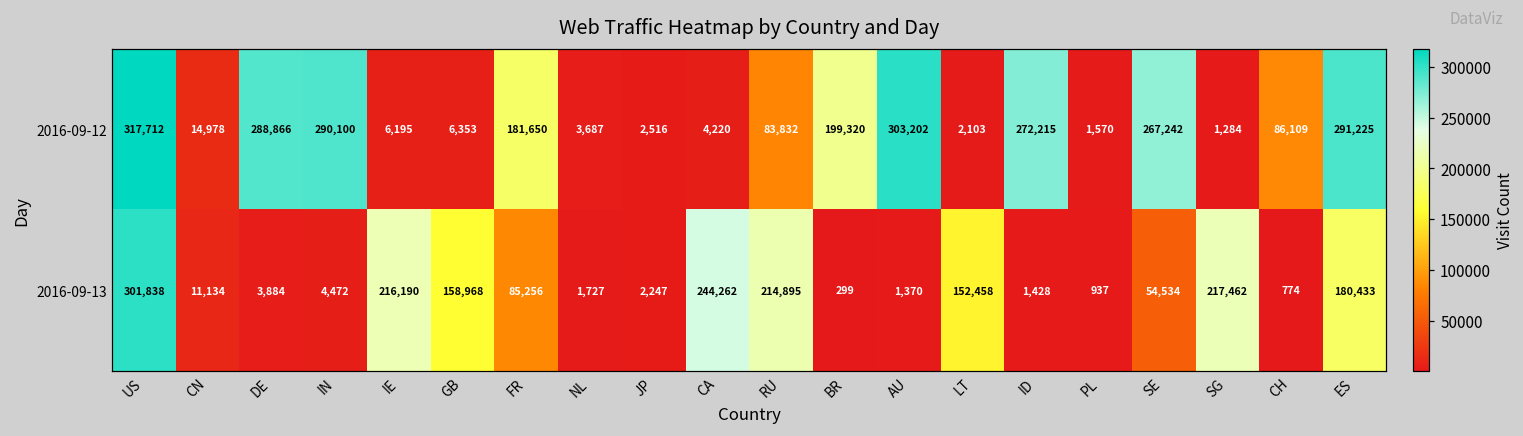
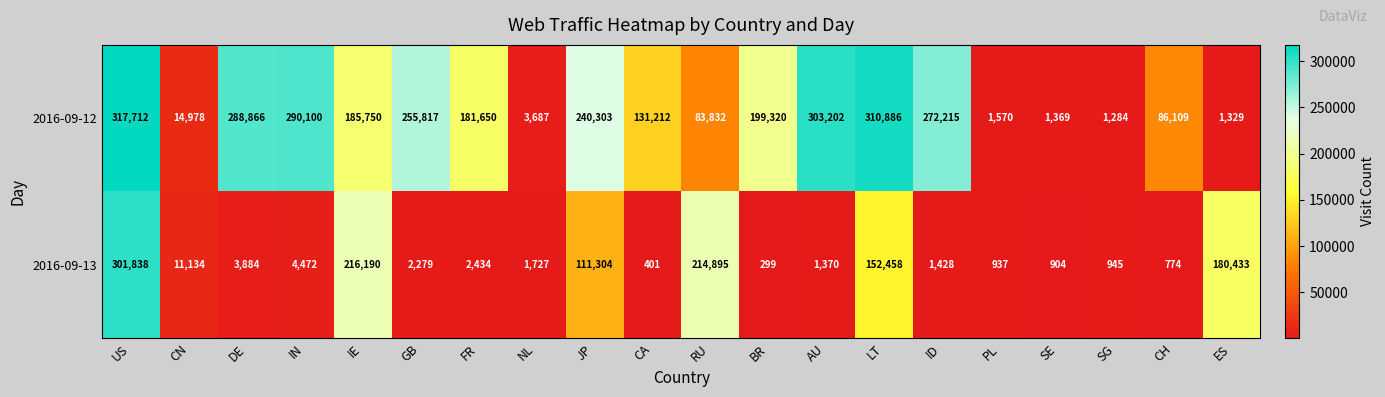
  {
    "2016-09-12": {
      "US": "317,712",
      "CN": "14,978",
      "DE": "288,866",
      "IN": "290,100",
-     "IE": "6,195",
-     "GB": "6,353",
+     "IE": "185,750",
+     "GB": "255,817",
      "FR": "181,650",
      "NL": "3,687",
-     "JP": "2,516",
-     "CA": "4,220",
+     "JP": "240,303",
+     "CA": "131,212",
      "RU": "83,832",
      "BR": "199,320",
      "AU": "303,202",
-     "LT": "2,103",
+     "LT": "310,886",
      "ID": "272,215",
      "PL": "1,570",
-     "SE": "267,242",
+     "SE": "1,369",
      "SG": "1,284",
      "CH": "86,109",
-     "ES": "291,225"
+     "ES": "1,329"
    },
    "2016-09-13": {
      "US": "301,838",
      "CN": "11,134",
      "DE": "3,884",
      "IN": "4,472",
      "IE": "216,190",
-     "GB": "158,968",
-     "FR": "85,256",
+     "GB": "2,279",
+     "FR": "2,434",
      "NL": "1,727",
-     "JP": "2,247",
-     "CA": "244,262",
+     "JP": "111,304",
+     "CA": "401",
      "RU": "214,895",
      "BR": "299",
      "AU": "1,370",
      "LT": "152,458",
      "ID": "1,428",
      "PL": "937",
-     "SE": "54,534",
-     "SG": "217,462",
+     "SE": "904",
+     "SG": "945",
      "CH": "774",
      "ES": "180,433"
    }
  }
